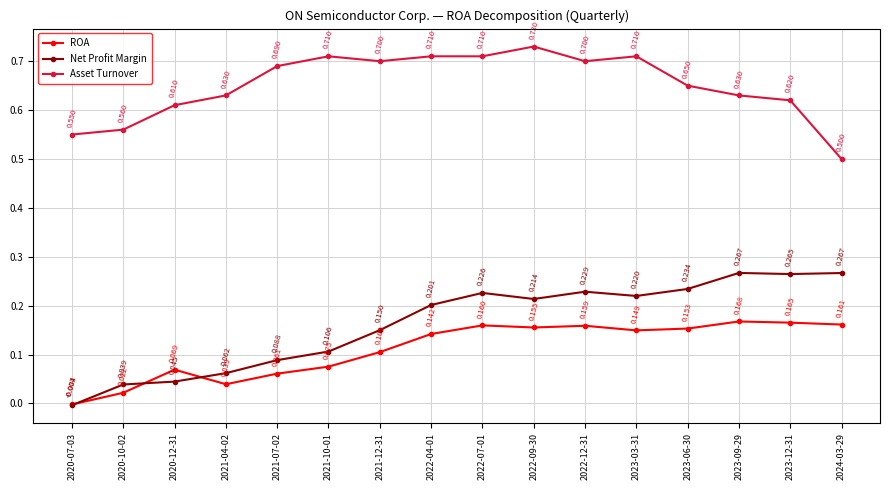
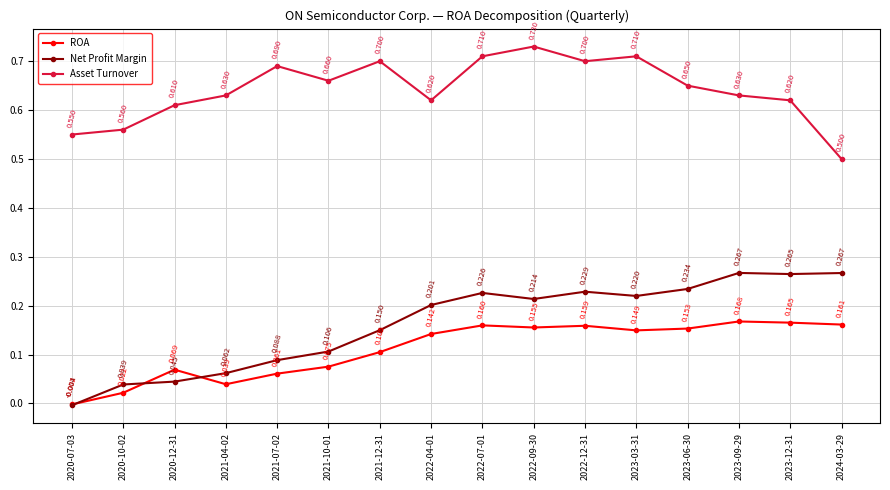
  {
    "ROA": {
      "2022-07-01": 0.160,
      "2022-12-31": 0.159,
      "2023-03-31": 0.149,
      "2023-06-30": 0.153,
      "2023-09-29": 0.168,
      "2023-12-31": 0.165,
      "2024-03-29": 0.161
    },
    "Net Profit Margin": {
      "2021-12-31": 0.150,
      "2022-04-01": 0.201,
      "2022-07-01": 0.226,
      "2022-09-30": 0.214,
      "2022-12-31": 0.229,
      "2023-03-31": 0.220,
      "2023-06-30": 0.234,
      "2023-09-29": 0.267,
      "2023-12-31": 0.265,
      "2024-03-29": 0.267
    },
    "Asset Turnover": {
      "2020-07-03": 0.550,
      "2020-10-02": 0.560,
      "2020-12-31": 0.610,
      "2021-04-02": 0.630,
      "2021-07-02": 0.690,
-     "2021-10-01": 0.710,
+     "2021-10-01": 0.660,
      "2021-12-31": 0.700,
-     "2022-04-01": 0.710,
+     "2022-04-01": 0.620,
      "2022-07-01": 0.710,
      "2022-09-30": 0.730,
      "2022-12-31": 0.700,
      "2023-03-31": 0.710,
      "2023-06-30": 0.650,
      "2023-09-29": 0.630,
      "2023-12-31": 0.620,
      "2024-03-29": 0.500
    }
  }
